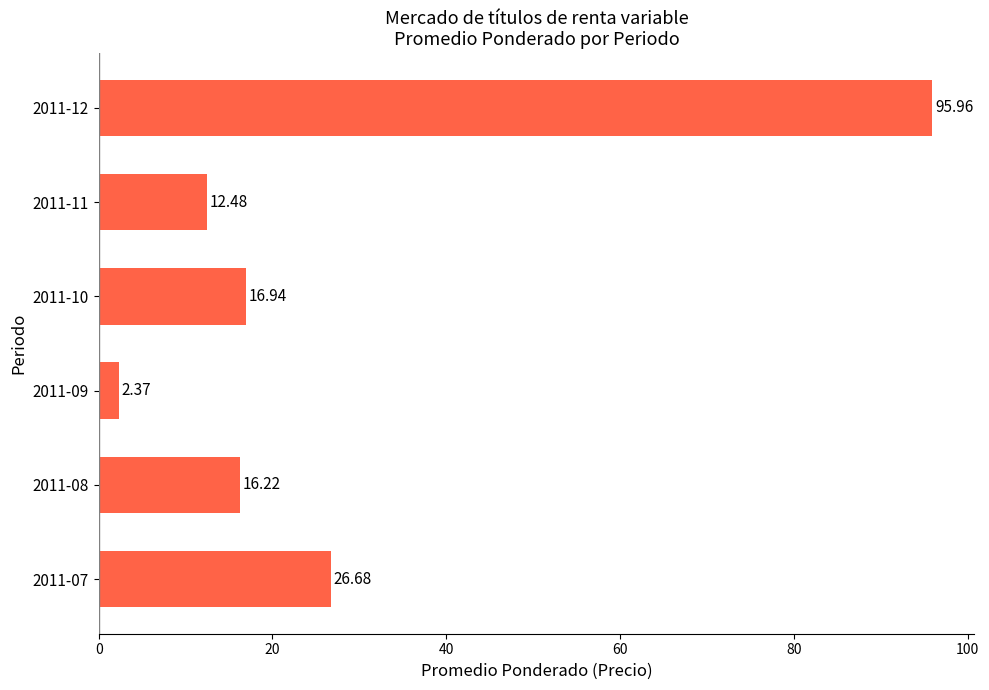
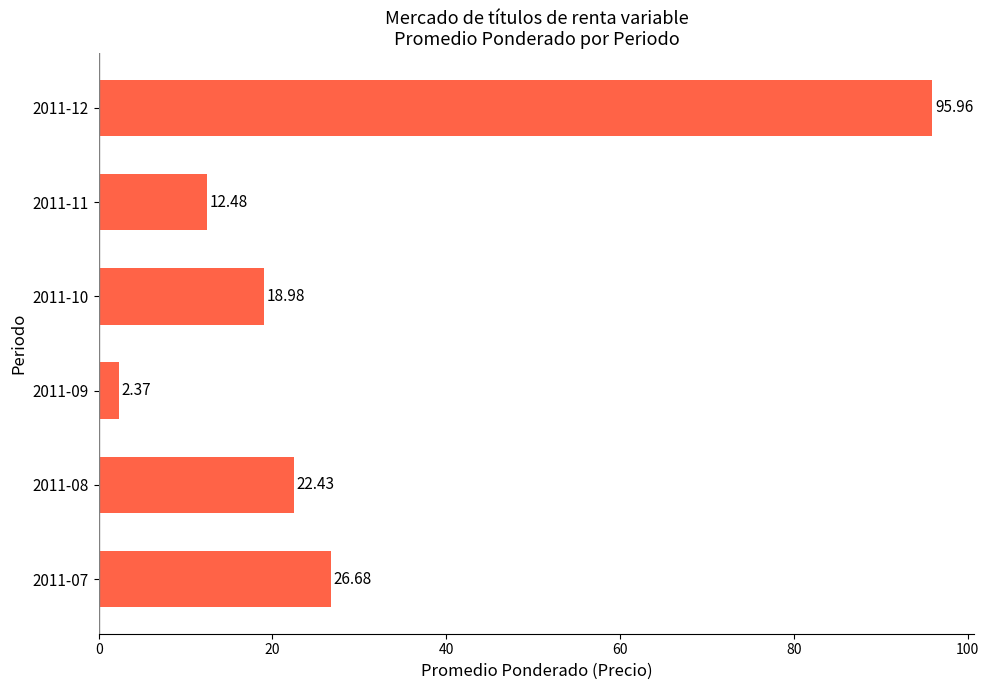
  {
    "2011-12": 95.96,
    "2011-11": 12.48,
-   "2011-10": 16.94,
+   "2011-10": 18.98,
    "2011-09": 2.37,
-   "2011-08": 16.22,
+   "2011-08": 22.43,
    "2011-07": 26.68
  }
